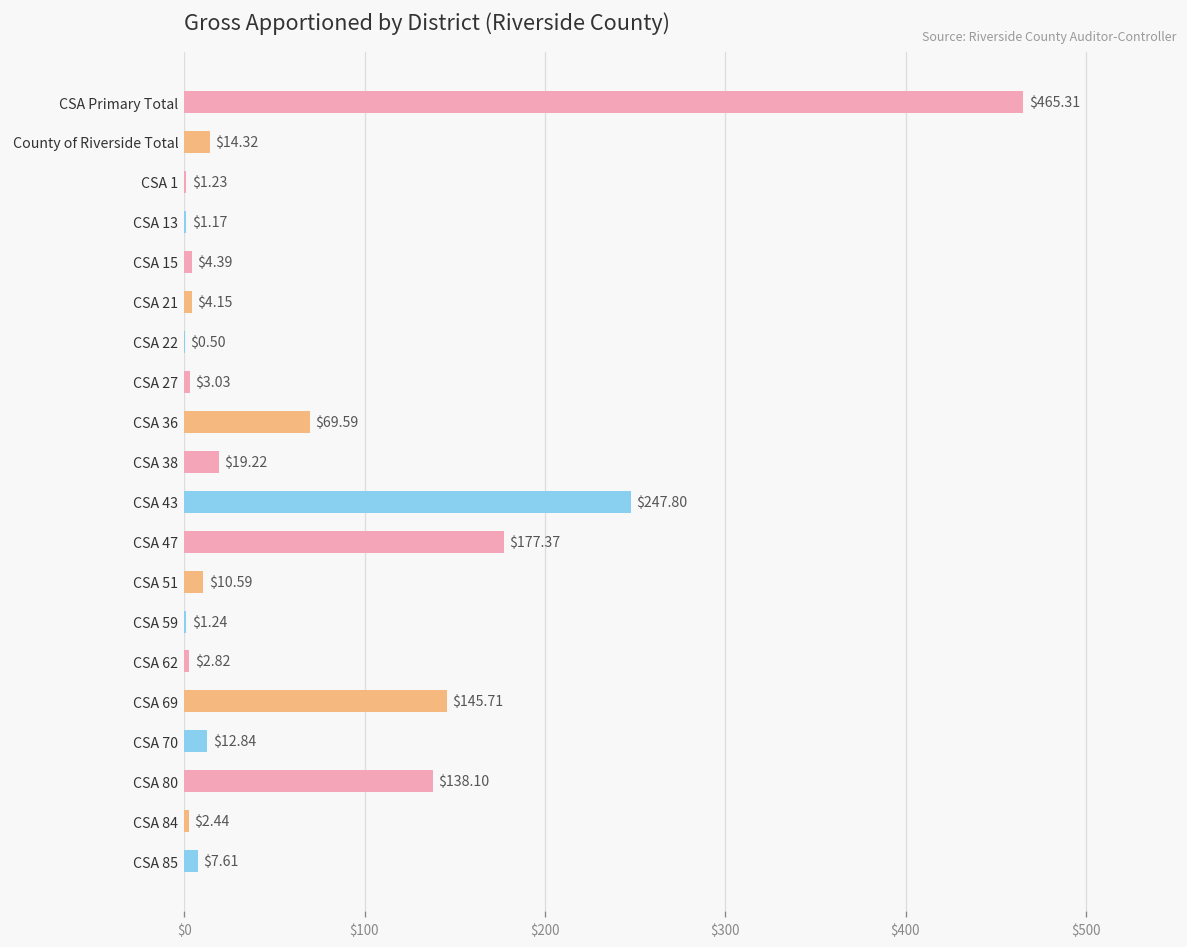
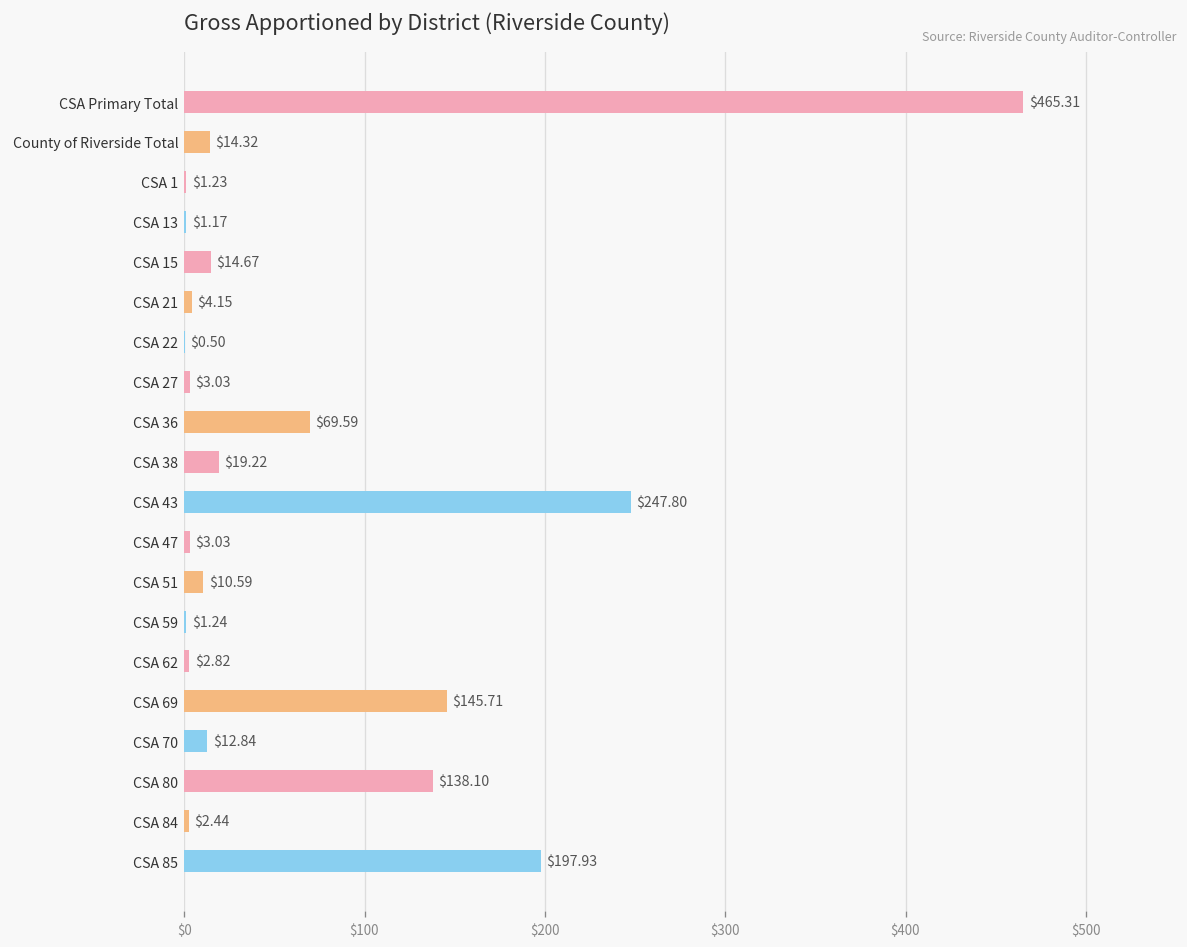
  {
    "CSA Primary Total": "$465.31",
    "County of Riverside Total": "$14.32",
    "CSA 1": "$1.23",
    "CSA 13": "$1.17",
-   "CSA 15": "$4.39",
+   "CSA 15": "$14.67",
    "CSA 21": "$4.15",
    "CSA 22": "$0.50",
    "CSA 27": "$3.03",
    "CSA 36": "$69.59",
    "CSA 38": "$19.22",
    "CSA 43": "$247.80",
-   "CSA 47": "$177.37",
+   "CSA 47": "$3.03",
    "CSA 51": "$10.59",
    "CSA 59": "$1.24",
    "CSA 62": "$2.82",
    "CSA 69": "$145.71",
    "CSA 70": "$12.84",
    "CSA 80": "$138.10",
    "CSA 84": "$2.44",
-   "CSA 85": "$7.61"
+   "CSA 85": "$197.93"
  }
